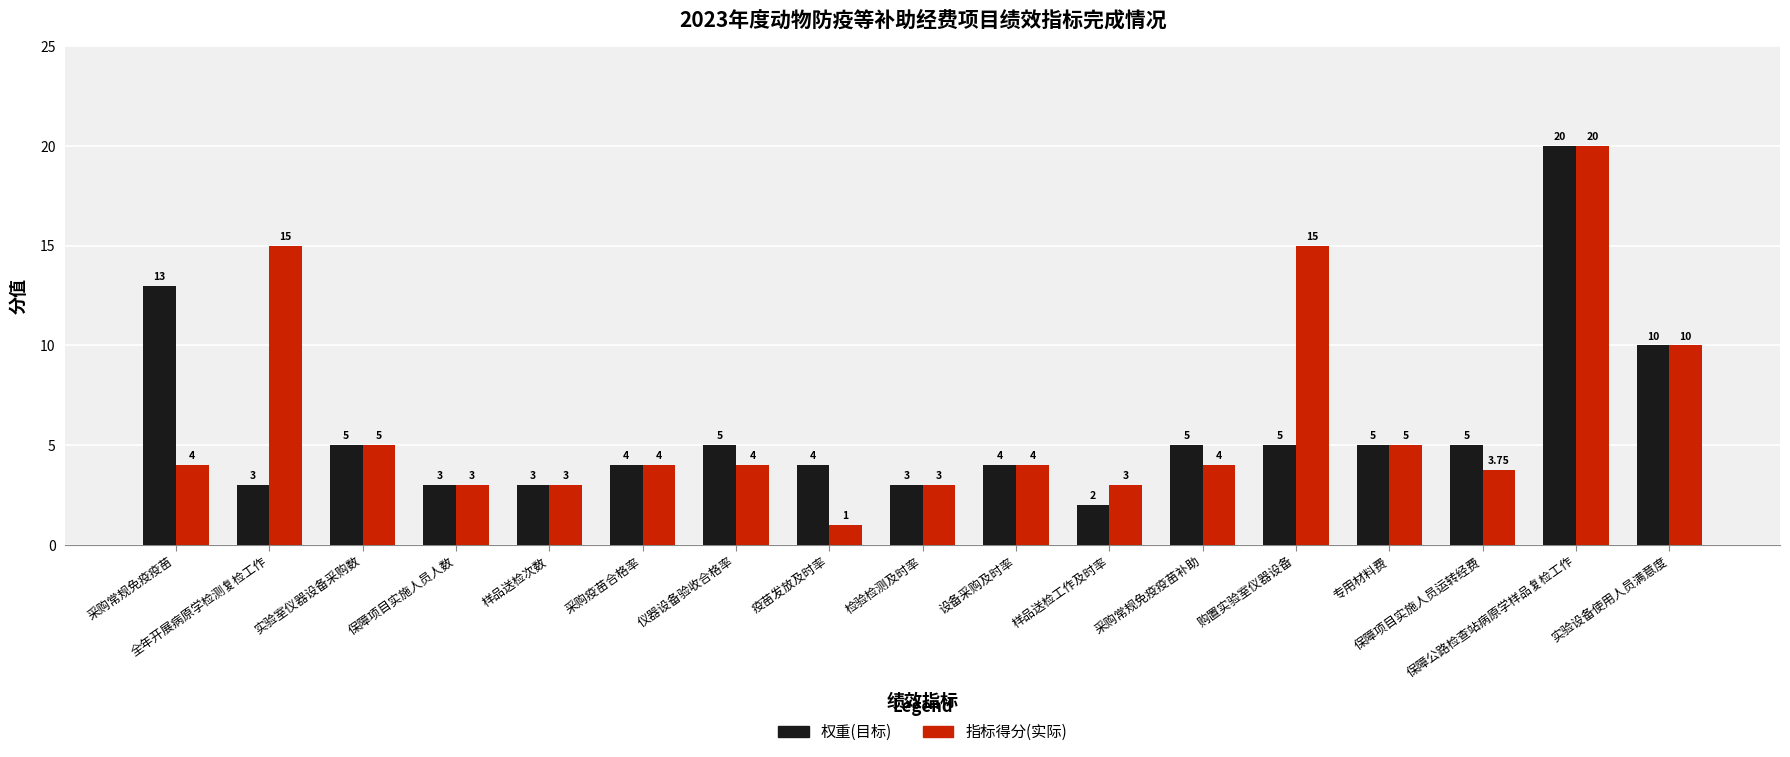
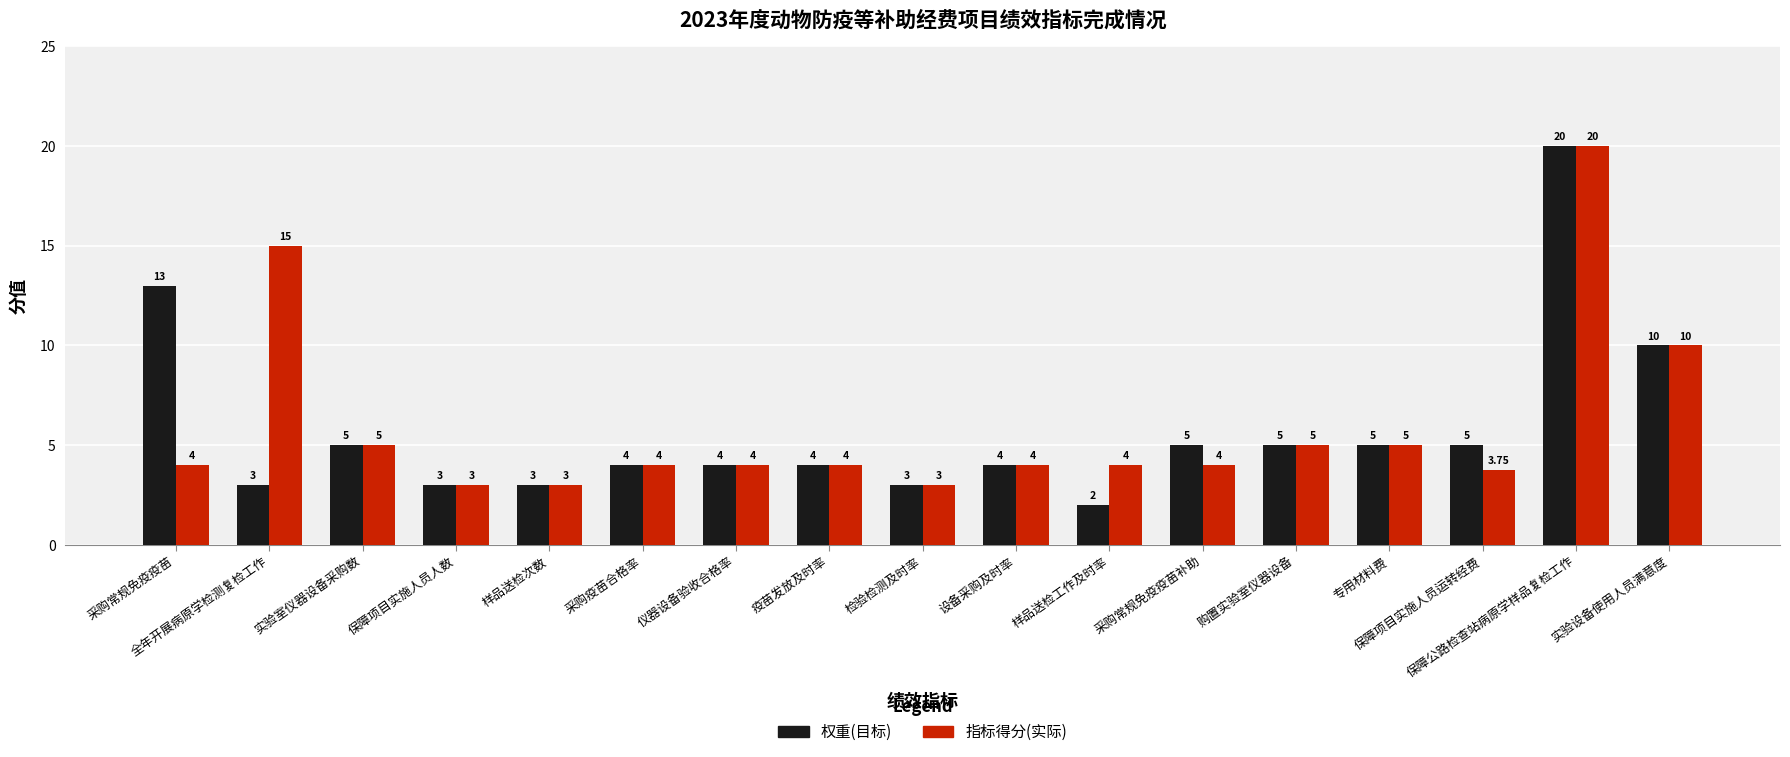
  {
    "权重(目标)": {
      "采购常规免疫疫苗": 13,
      "全年开展病原学检测复检工作": 3,
      "实验室仪器设备采购数": 5,
      "保障项目实施人员人数": 3,
      "样品送检次数": 3,
      "采购疫苗合格率": 4,
-     "仪器设备验收合格率": 5,
+     "仪器设备验收合格率": 4,
      "疫苗发放及时率": 4,
      "检验检测及时率": 3,
      "设备采购及时率": 4,
      "样品送检工作及时率": 2,
      "采购常规免疫疫苗补助": 5,
      "购置实验室仪器设备": 5,
      "专用材料费": 5,
      "保障项目实施人员运转经费": 5,
      "保障公路检查站病原学样品复检工作": 20,
      "实验设备使用人员满意度": 10
    },
    "指标得分(实际)": {
      "采购常规免疫疫苗": 4,
      "全年开展病原学检测复检工作": 15,
      "实验室仪器设备采购数": 5,
      "保障项目实施人员人数": 3,
      "样品送检次数": 3,
      "采购疫苗合格率": 4,
      "仪器设备验收合格率": 4,
-     "疫苗发放及时率": 1,
+     "疫苗发放及时率": 4,
      "检验检测及时率": 3,
      "设备采购及时率": 4,
-     "样品送检工作及时率": 3,
+     "样品送检工作及时率": 4,
      "采购常规免疫疫苗补助": 4,
-     "购置实验室仪器设备": 15,
+     "购置实验室仪器设备": 5,
      "专用材料费": 5,
      "保障项目实施人员运转经费": 3.75,
      "保障公路检查站病原学样品复检工作": 20,
      "实验设备使用人员满意度": 10
    }
  }
